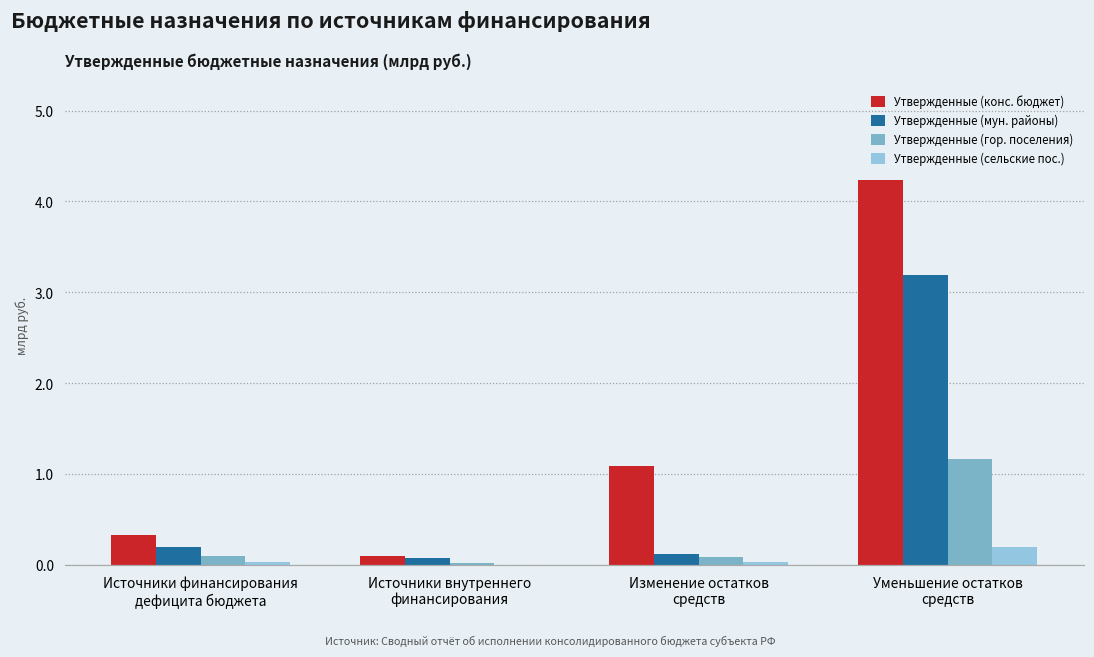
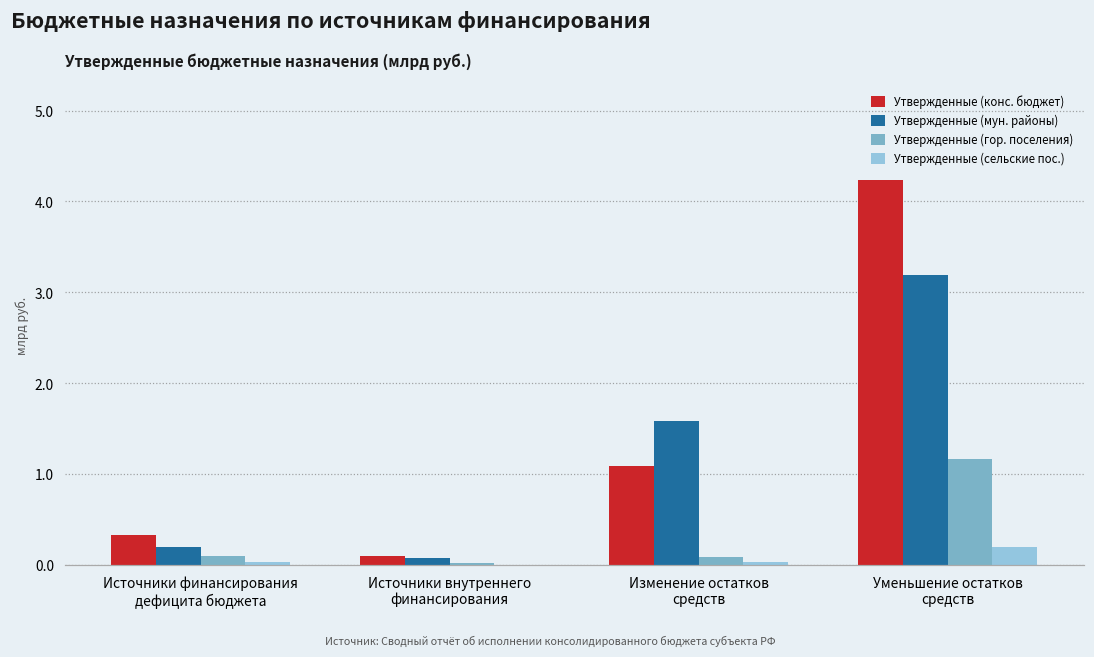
  {
    "Утвержденные (конс. бюджет)": {
      "Источники финансирования дефицита бюджета": 0.3,
      "Источники внутреннего финансирования": 0.1,
      "Изменение остатков средств": 1.1,
      "Уменьшение остатков средств": 4.2
    },
    "Утвержденные (мун. районы)": {
      "Источники финансирования дефицита бюджета": 0.2,
      "Источники внутреннего финансирования": 0.1,
-     "Изменение остатков средств": 0.1,
+     "Изменение остатков средств": 1.6,
      "Уменьшение остатков средств": 3.2
    }
  }
